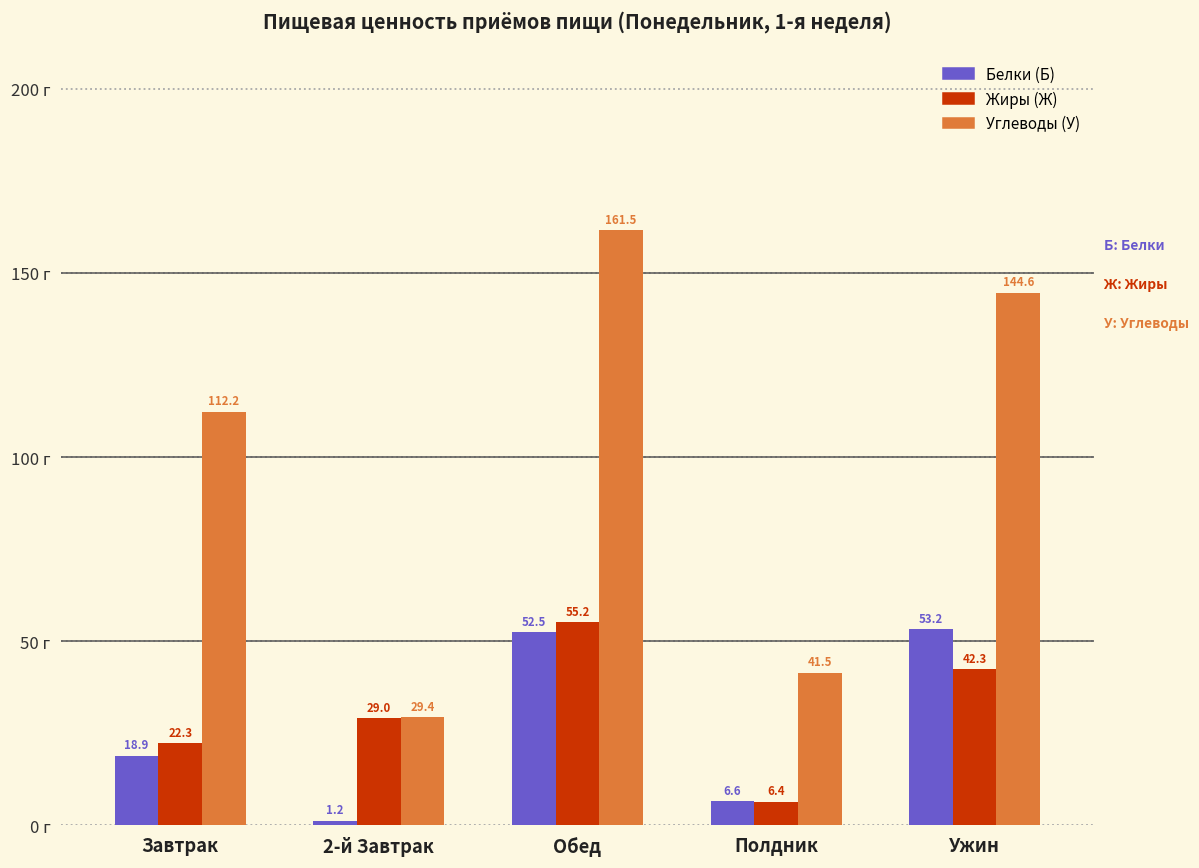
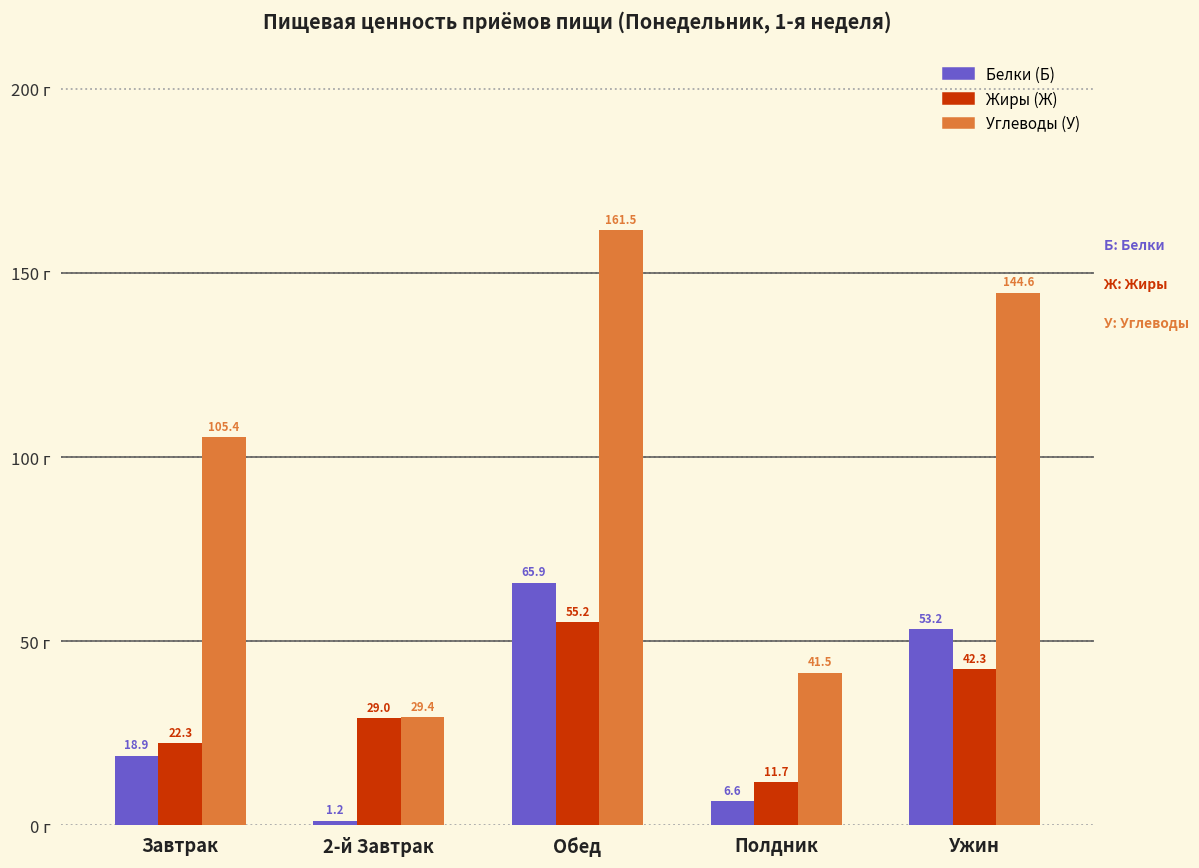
  {
    "Белки (Б)": {
      "Завтрак": 18.9,
      "2-й Завтрак": 1.2,
-     "Обед": 52.5,
+     "Обед": 65.9,
      "Полдник": 6.6,
      "Ужин": 53.2
    },
    "Жиры (Ж)": {
      "Завтрак": 22.3,
      "2-й Завтрак": 29.0,
      "Обед": 55.2,
-     "Полдник": 6.4,
+     "Полдник": 11.7,
      "Ужин": 42.3
    },
    "Углеводы (У)": {
-     "Завтрак": 112.2,
+     "Завтрак": 105.4,
      "2-й Завтрак": 29.4,
      "Обед": 161.5,
      "Полдник": 41.5,
      "Ужин": 144.6
    }
  }
